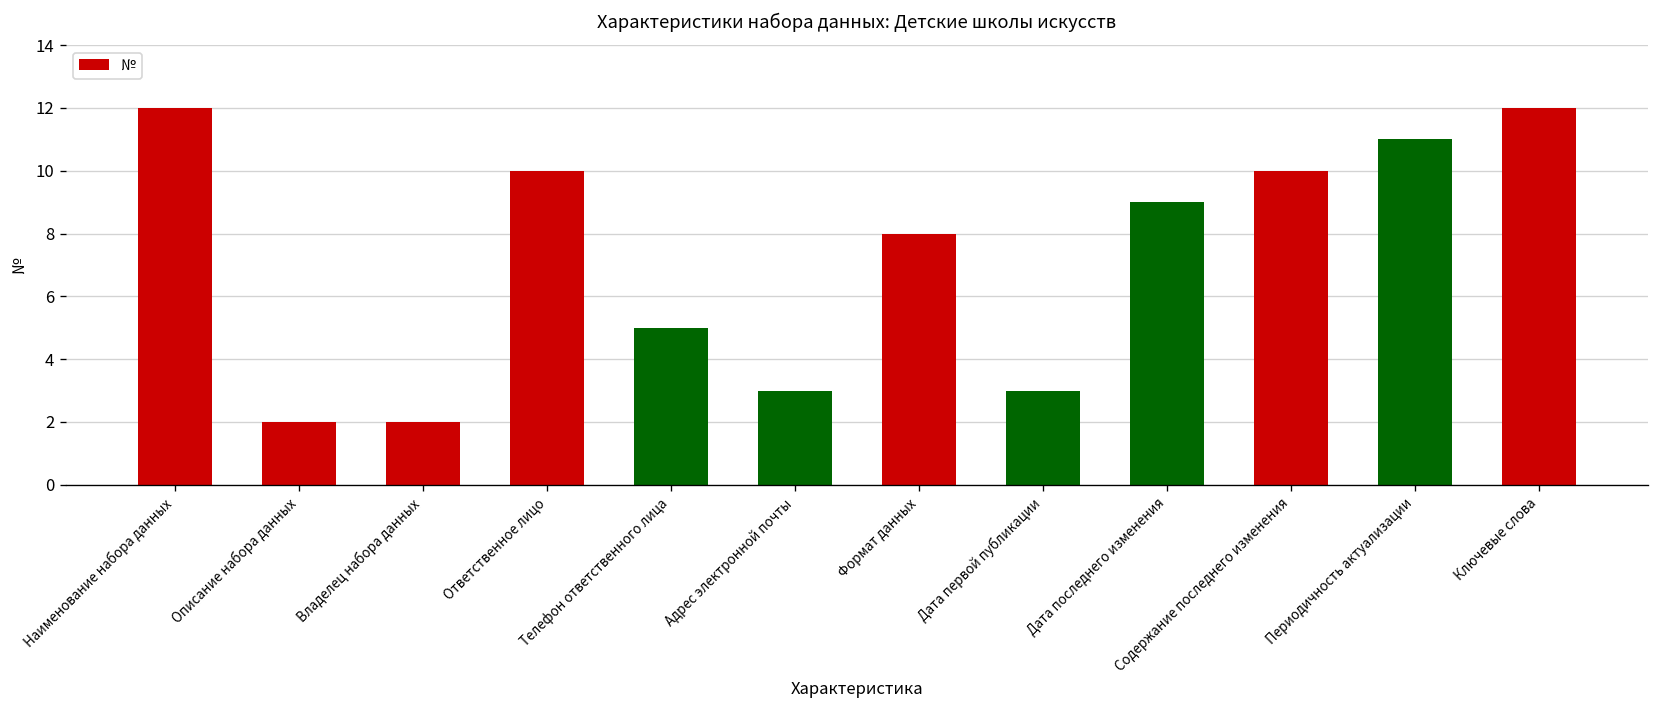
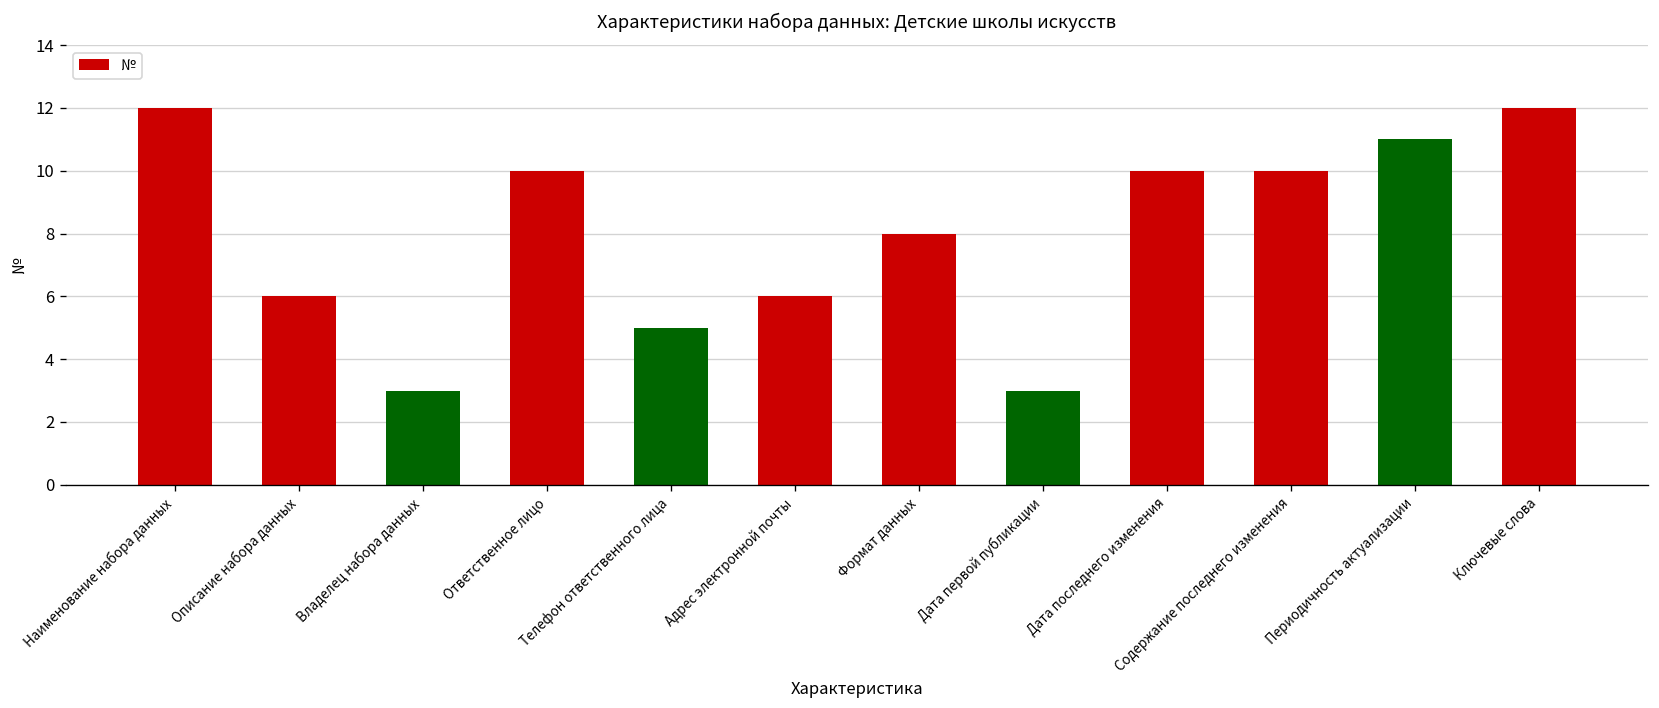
  {
    "Наименование набора данных": 12,
-   "Описание набора данных": 2,
-   "Владелец набора данных": 2,
+   "Описание набора данных": 6,
+   "Владелец набора данных": 3,
    "Ответственное лицо": 10,
    "Телефон ответственного лица": 5,
-   "Адрес электронной почты": 3,
+   "Адрес электронной почты": 6,
    "Формат данных": 8,
    "Дата первой публикации": 3,
-   "Дата последнего изменения": 9,
+   "Дата последнего изменения": 10,
    "Содержание последнего изменения": 10,
    "Периодичность актуализации": 11,
    "Ключевые слова": 12
  }
